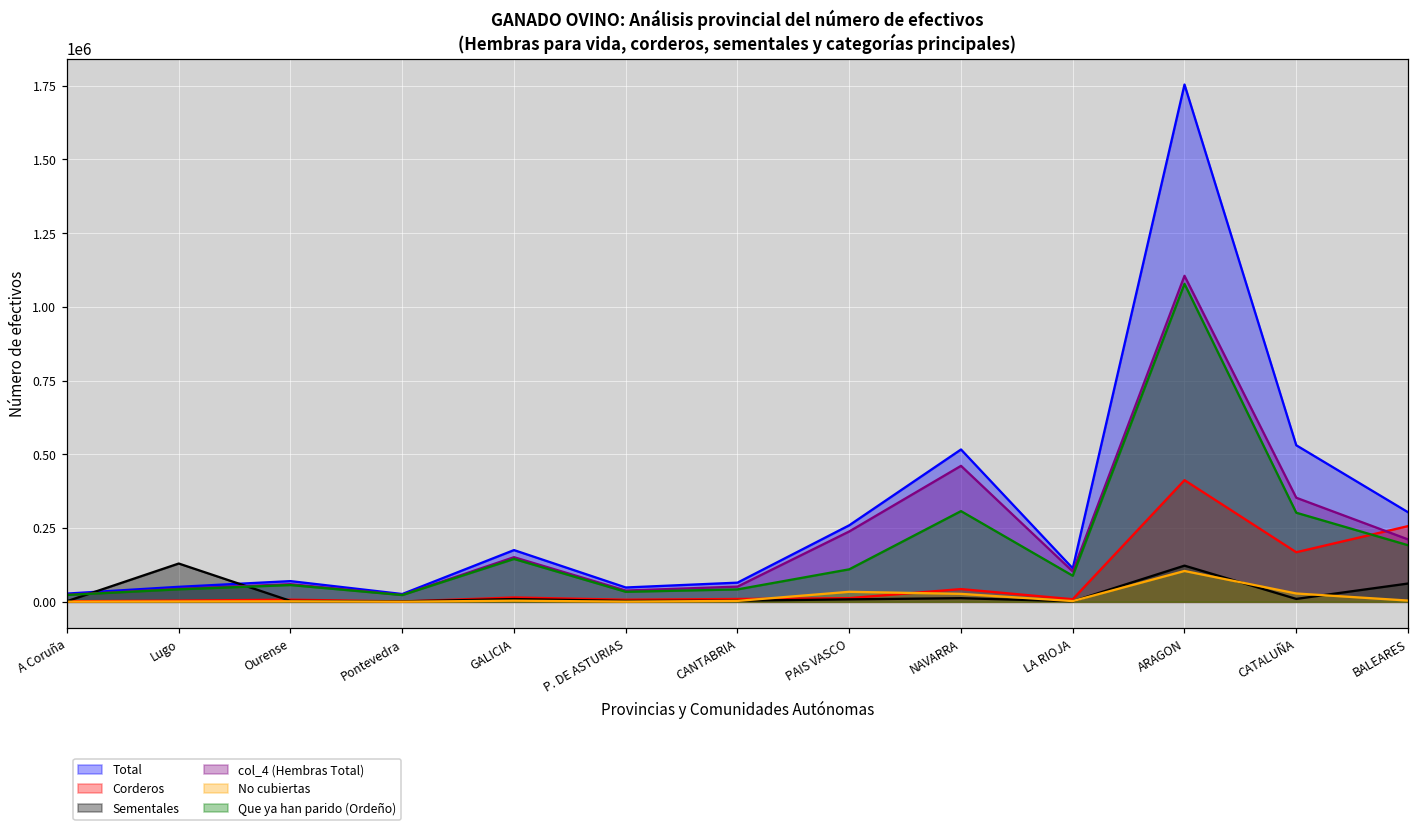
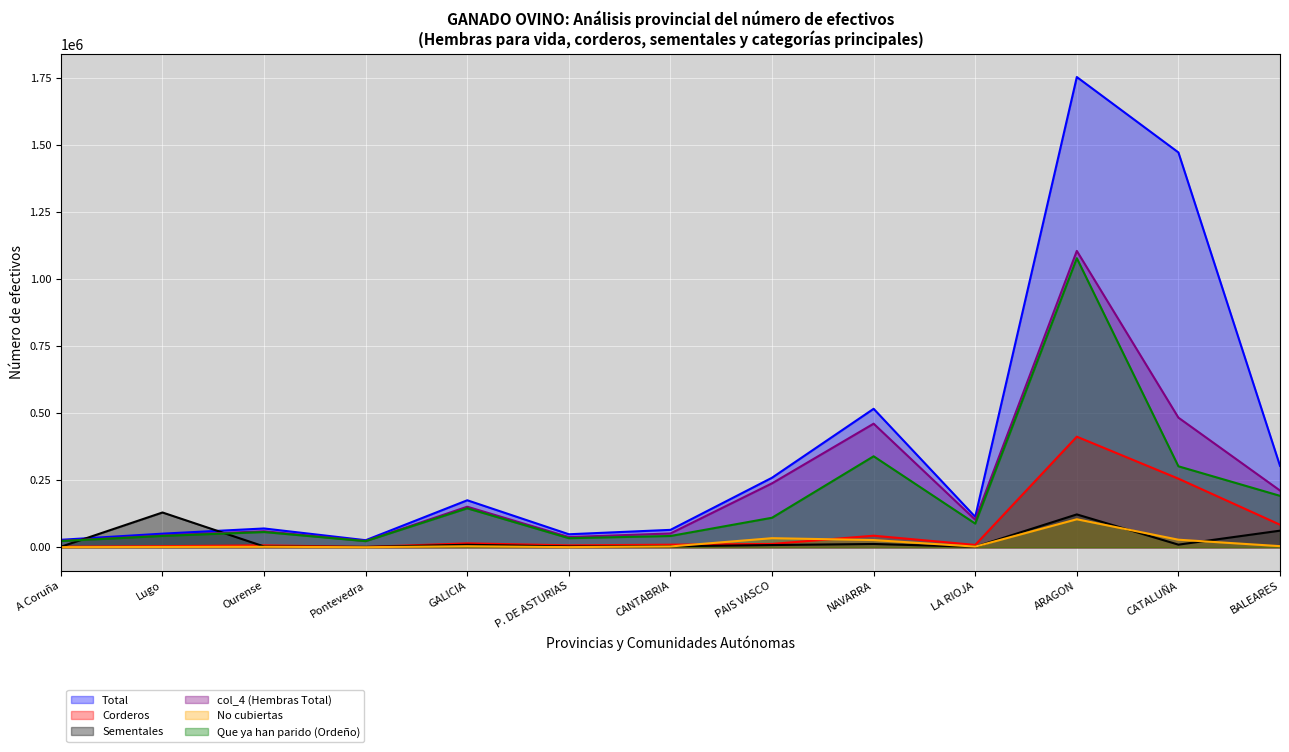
  {
    "Total": {
      "Ourense": 70000,
      "GALICIA": 180000,
      "P. DE ASTURIAS": 50000,
      "CANTABRIA": 60000,
      "PAIS VASCO": 260000,
      "NAVARRA": 520000,
      "LA RIOJA": 110000,
      "ARAGON": 1750000,
-     "CATALUÑA": 530000,
+     "CATALUÑA": 1470000,
      "BALEARES": 300000
    },
    "Corderos": {
      "NAVARRA": 40000,
      "ARAGON": 410000,
-     "CATALUÑA": 170000,
-     "BALEARES": 260000
+     "CATALUÑA": 260000,
+     "BALEARES": 80000
    },
    "Sementales": {
      "Lugo": 130000,
      "NAVARRA": 10000,
      "ARAGON": 120000,
      "CATALUÑA": 10000,
      "BALEARES": 60000
    },
    "col_4 (Hembras Total)": {
      "PAIS VASCO": 240000,
      "NAVARRA": 460000,
      "LA RIOJA": 100000,
      "ARAGON": 1110000,
-     "CATALUÑA": 350000,
+     "CATALUÑA": 480000,
      "BALEARES": 210000
    },
    "No cubiertas": {
      "PAIS VASCO": 30000,
      "NAVARRA": 30000,
      "ARAGON": 100000,
      "CATALUÑA": 30000,
      "BALEARES": 0
    },
    "Que ya han parido (Ordeño)": {
      "PAIS VASCO": 110000,
-     "NAVARRA": 310000,
+     "NAVARRA": 340000,
      "LA RIOJA": 90000,
      "ARAGON": 1080000,
      "CATALUÑA": 300000,
      "BALEARES": 190000
    }
  }
